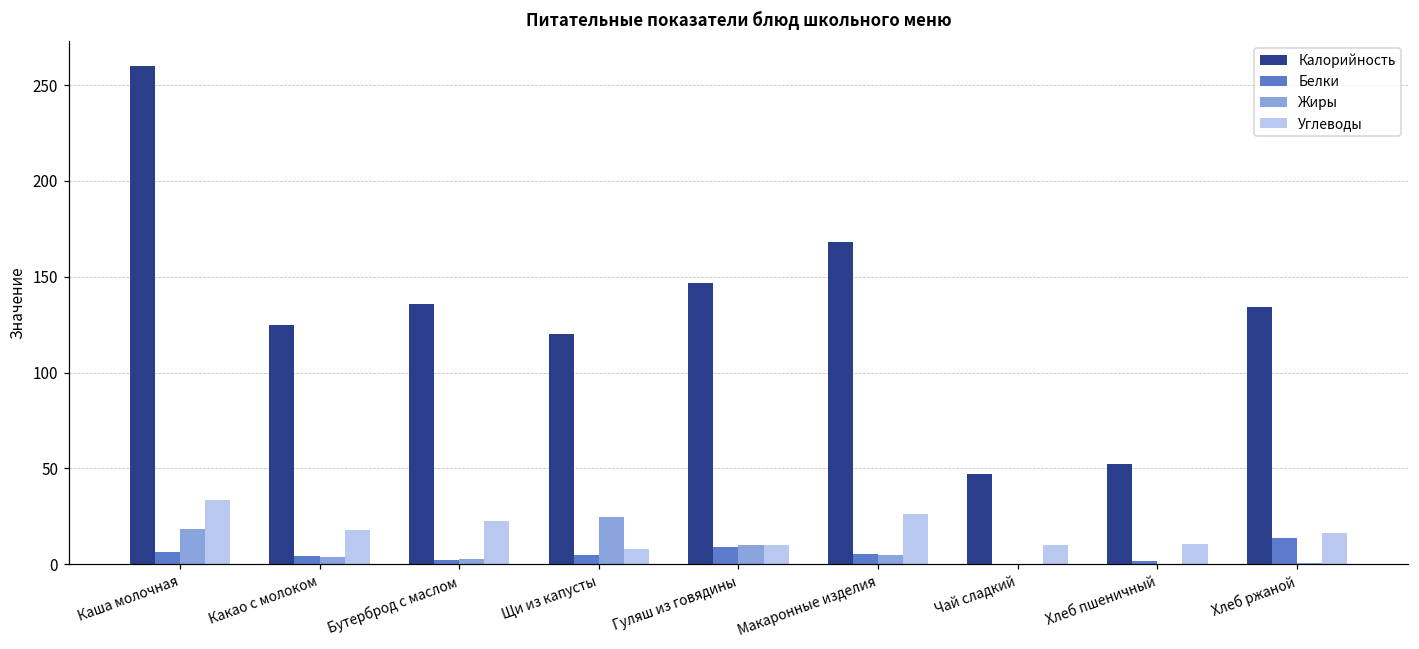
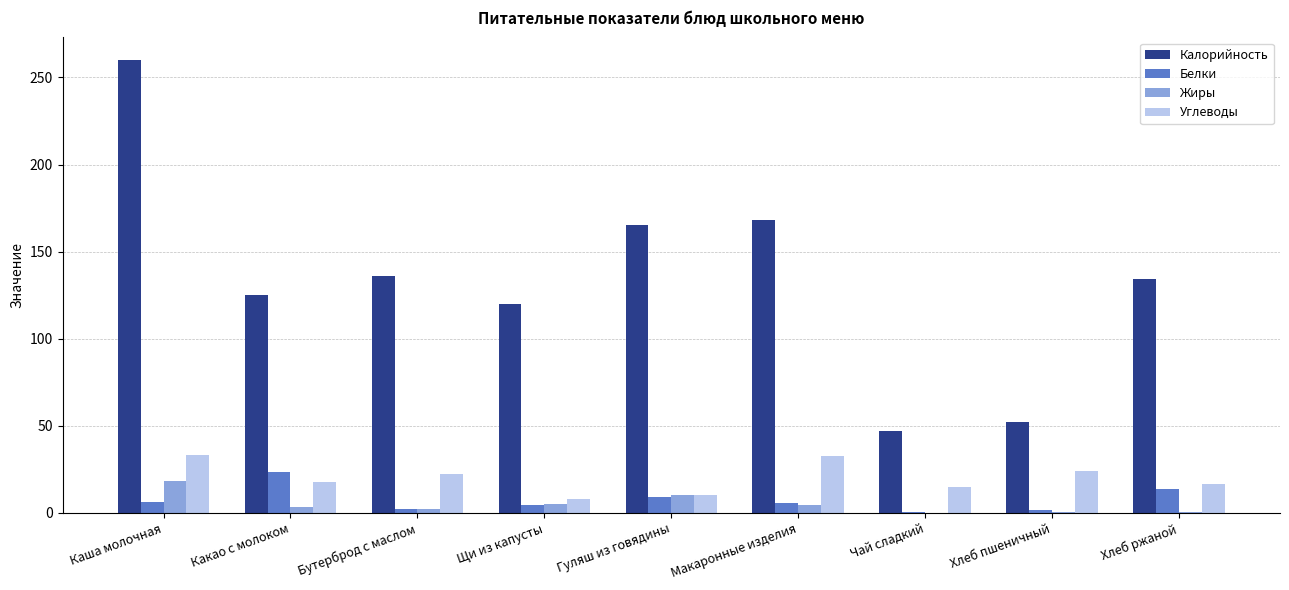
  {
    "Калорийность": {
      "Каша молочная": 260,
      "Какао с молоком": 125,
      "Бутерброд с маслом": 136,
      "Щи из капусты": 120,
-     "Гуляш из говядины": 147,
+     "Гуляш из говядины": 165,
      "Макаронные изделия": 168,
      "Чай сладкий": 47,
      "Хлеб пшеничный": 52,
      "Хлеб ржаной": 134
    },
    "Белки": {
      "Каша молочная": 6,
-     "Какао с молоком": 4,
+     "Какао с молоком": 23,
      "Бутерброд с маслом": 2,
      "Щи из капусты": 5,
      "Гуляш из говядины": 9,
      "Макаронные изделия": 6,
      "Хлеб пшеничный": 2,
      "Хлеб ржаной": 14
    },
    "Жиры": {
      "Каша молочная": 18,
      "Какао с молоком": 4,
      "Бутерброд с маслом": 2,
-     "Щи из капусты": 25,
+     "Щи из капусты": 5,
      "Гуляш из говядины": 10,
      "Макаронные изделия": 5,
      "Чай сладкий": 0
    },
    "Углеводы": {
      "Каша молочная": 33,
      "Какао с молоком": 18,
      "Бутерброд с маслом": 22,
      "Щи из капусты": 8,
      "Гуляш из говядины": 10,
-     "Макаронные изделия": 26,
-     "Чай сладкий": 10,
-     "Хлеб пшеничный": 10,
+     "Макаронные изделия": 33,
+     "Чай сладкий": 15,
+     "Хлеб пшеничный": 24,
      "Хлеб ржаной": 16
    }
  }
